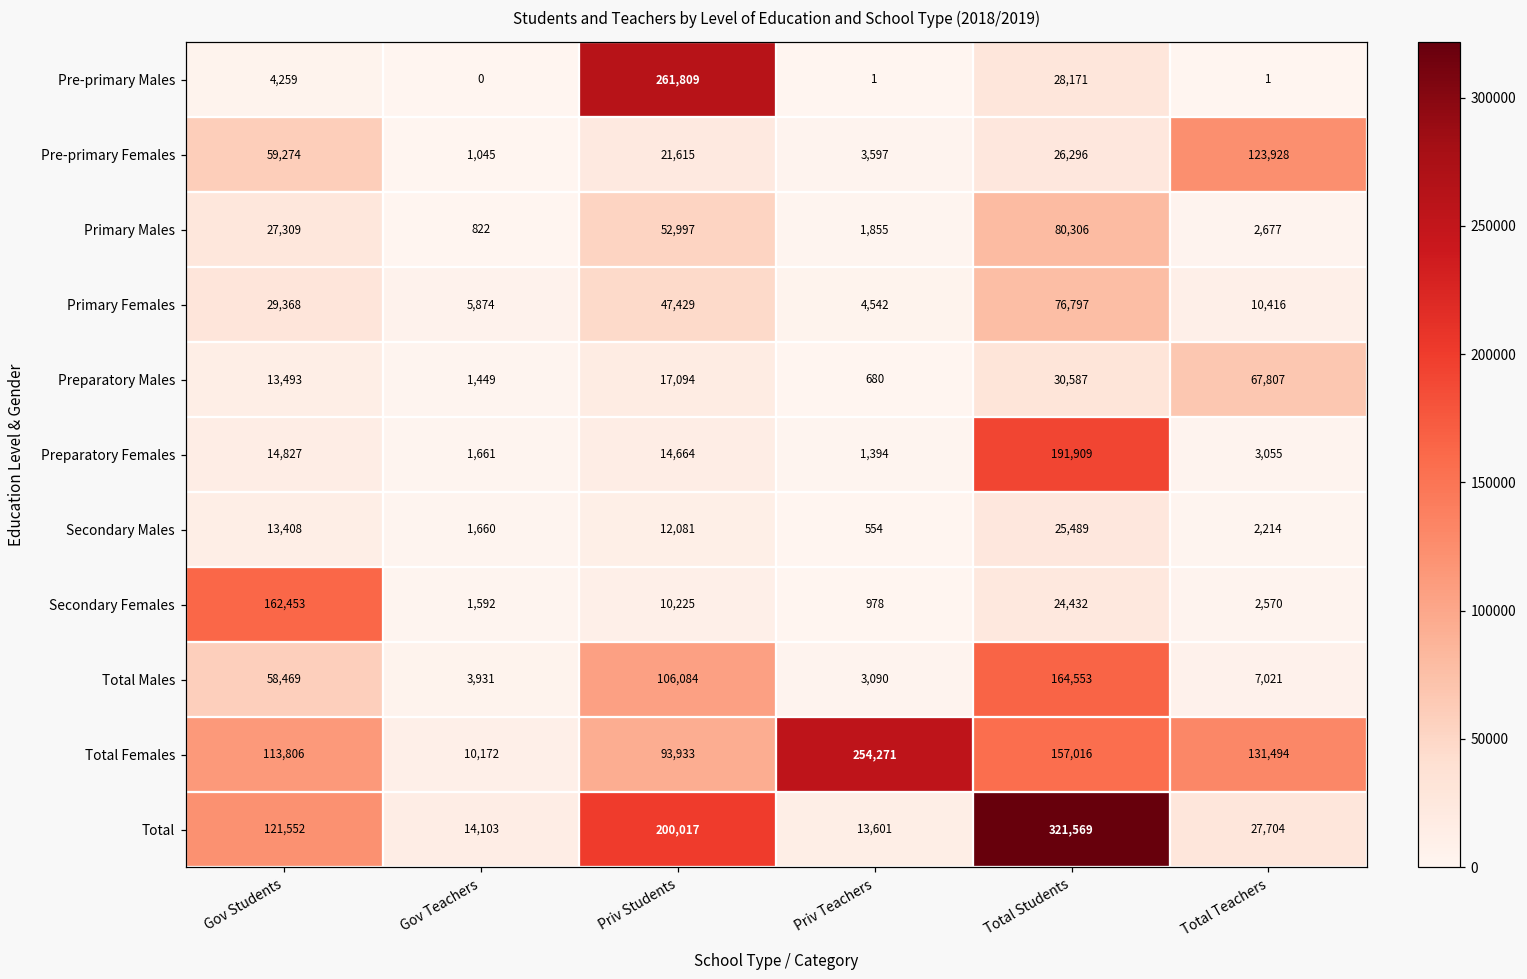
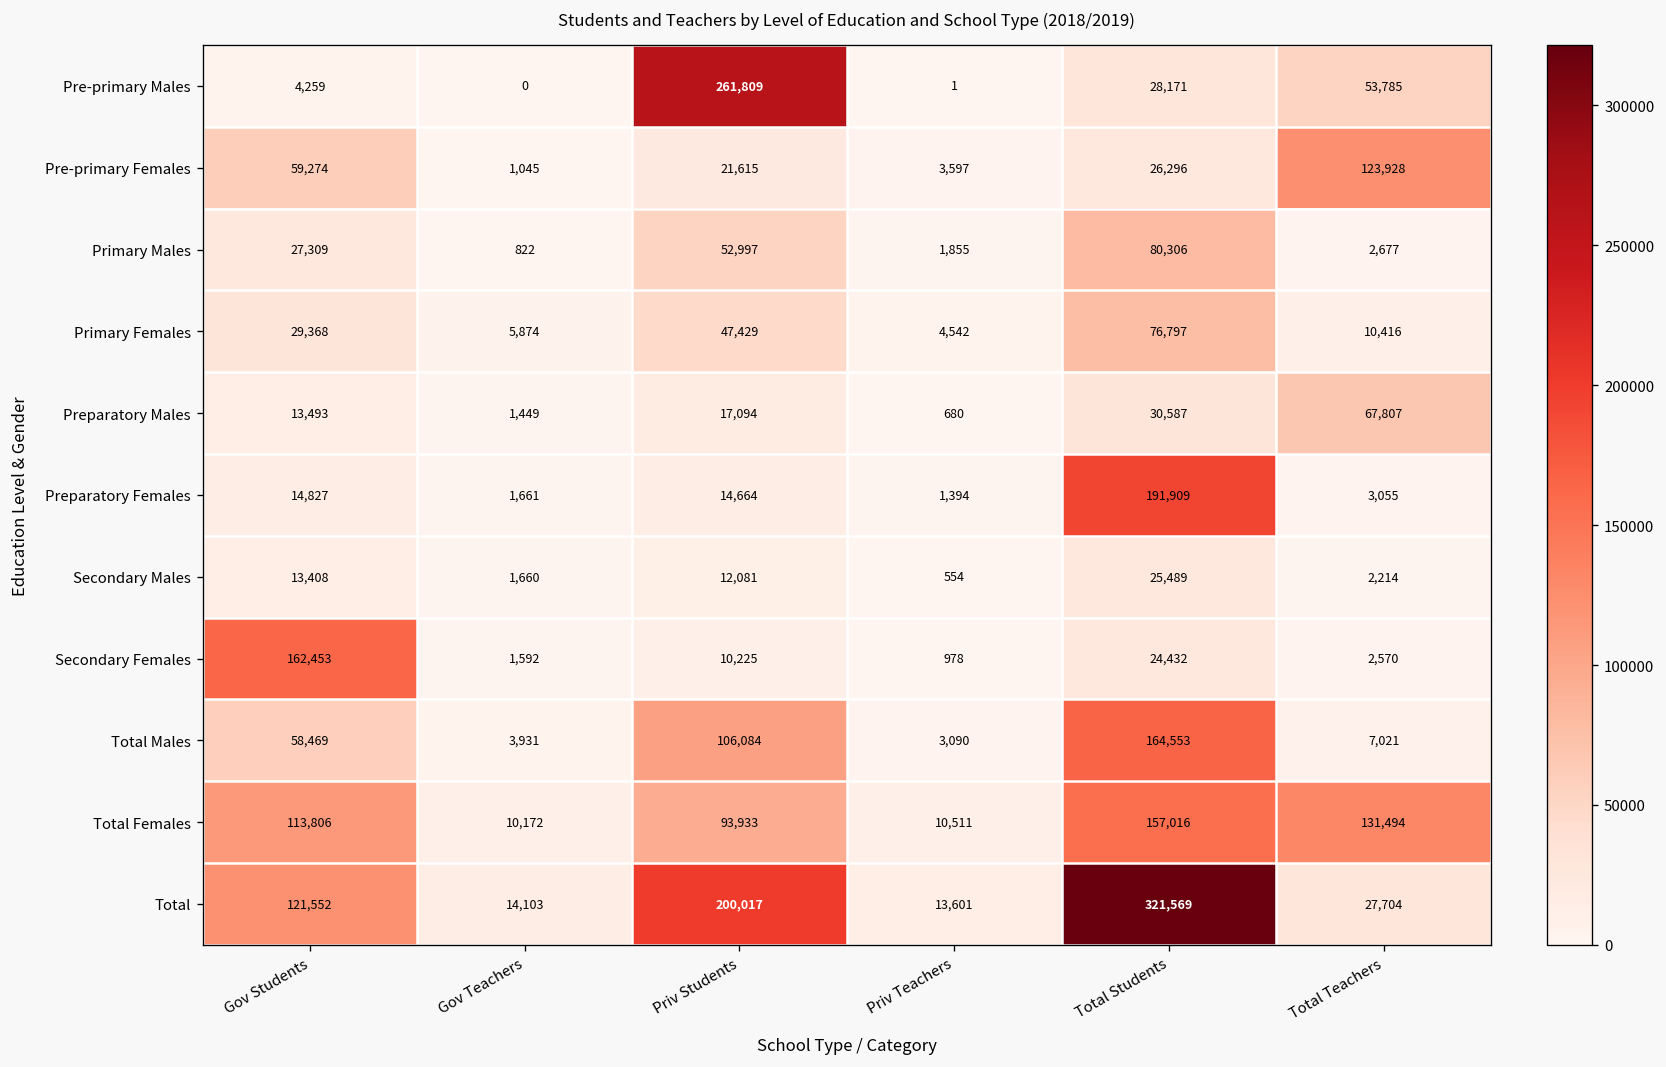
  {
    "Pre-primary Males": {
      "Gov Students": "4,259",
      "Gov Teachers": "0",
      "Priv Students": "261,809",
      "Priv Teachers": "1",
      "Total Students": "28,171",
-     "Total Teachers": "1"
+     "Total Teachers": "53,785"
    },
    "Pre-primary Females": {
      "Gov Students": "59,274",
      "Gov Teachers": "1,045",
      "Priv Students": "21,615",
      "Priv Teachers": "3,597",
      "Total Students": "26,296",
      "Total Teachers": "123,928"
    },
    "Primary Males": {
      "Gov Students": "27,309",
      "Gov Teachers": "822",
      "Priv Students": "52,997",
      "Priv Teachers": "1,855",
      "Total Students": "80,306",
      "Total Teachers": "2,677"
    },
    "Primary Females": {
      "Gov Students": "29,368",
      "Gov Teachers": "5,874",
      "Priv Students": "47,429",
      "Priv Teachers": "4,542",
      "Total Students": "76,797",
      "Total Teachers": "10,416"
    },
    "Preparatory Males": {
      "Gov Students": "13,493",
      "Gov Teachers": "1,449",
      "Priv Students": "17,094",
      "Priv Teachers": "680",
      "Total Students": "30,587",
      "Total Teachers": "67,807"
    },
    "Preparatory Females": {
      "Gov Students": "14,827",
      "Gov Teachers": "1,661",
      "Priv Students": "14,664",
      "Priv Teachers": "1,394",
      "Total Students": "191,909",
      "Total Teachers": "3,055"
    },
    "Secondary Males": {
      "Gov Students": "13,408",
      "Gov Teachers": "1,660",
      "Priv Students": "12,081",
      "Priv Teachers": "554",
      "Total Students": "25,489",
      "Total Teachers": "2,214"
    },
    "Secondary Females": {
      "Gov Students": "162,453",
      "Gov Teachers": "1,592",
      "Priv Students": "10,225",
      "Priv Teachers": "978",
      "Total Students": "24,432",
      "Total Teachers": "2,570"
    },
    "Total Males": {
      "Gov Students": "58,469",
      "Gov Teachers": "3,931",
      "Priv Students": "106,084",
      "Priv Teachers": "3,090",
      "Total Students": "164,553",
      "Total Teachers": "7,021"
    },
    "Total Females": {
      "Gov Students": "113,806",
      "Gov Teachers": "10,172",
      "Priv Students": "93,933",
-     "Priv Teachers": "254,271",
+     "Priv Teachers": "10,511",
      "Total Students": "157,016",
      "Total Teachers": "131,494"
    },
    "Total": {
      "Gov Students": "121,552",
      "Gov Teachers": "14,103",
      "Priv Students": "200,017",
      "Priv Teachers": "13,601",
      "Total Students": "321,569",
      "Total Teachers": "27,704"
    }
  }
